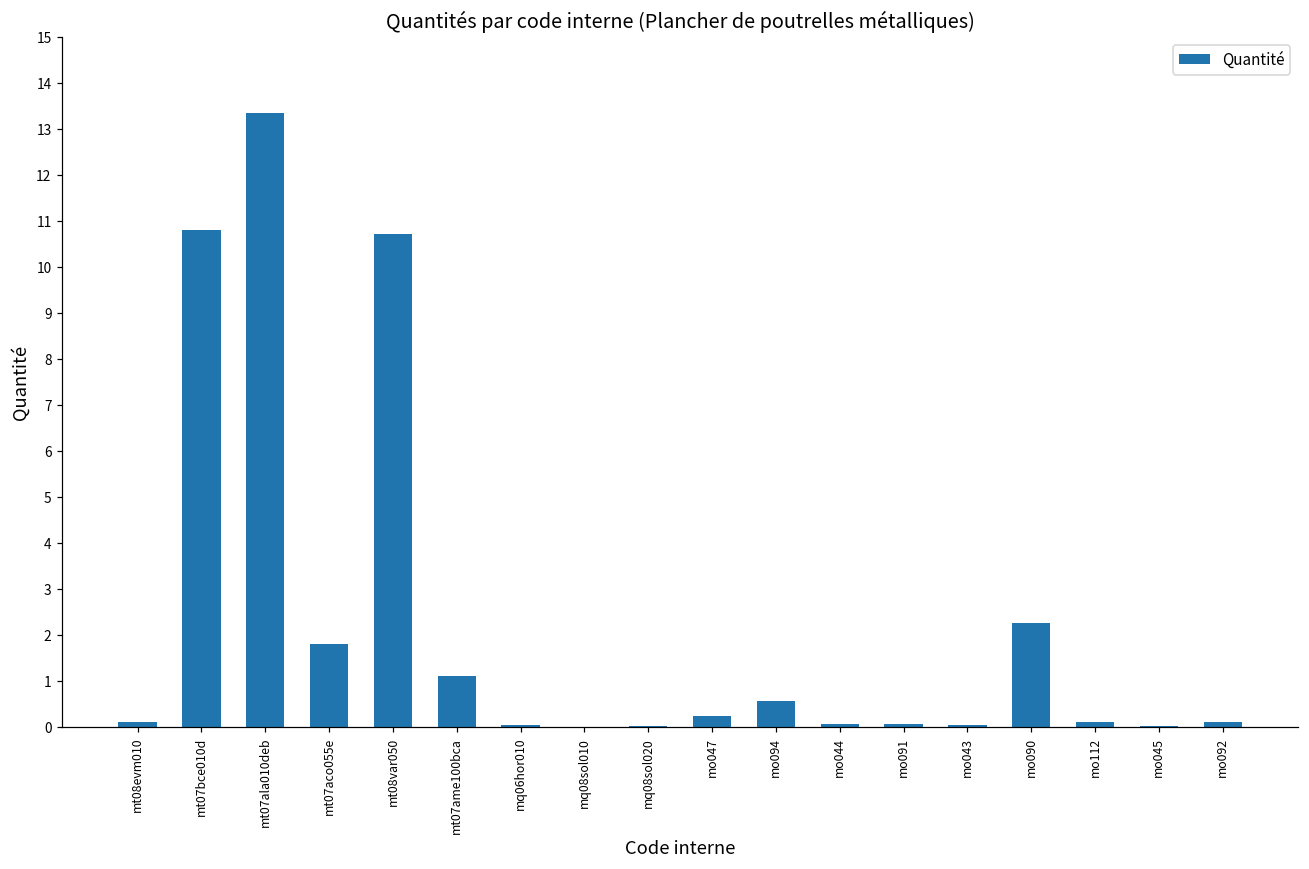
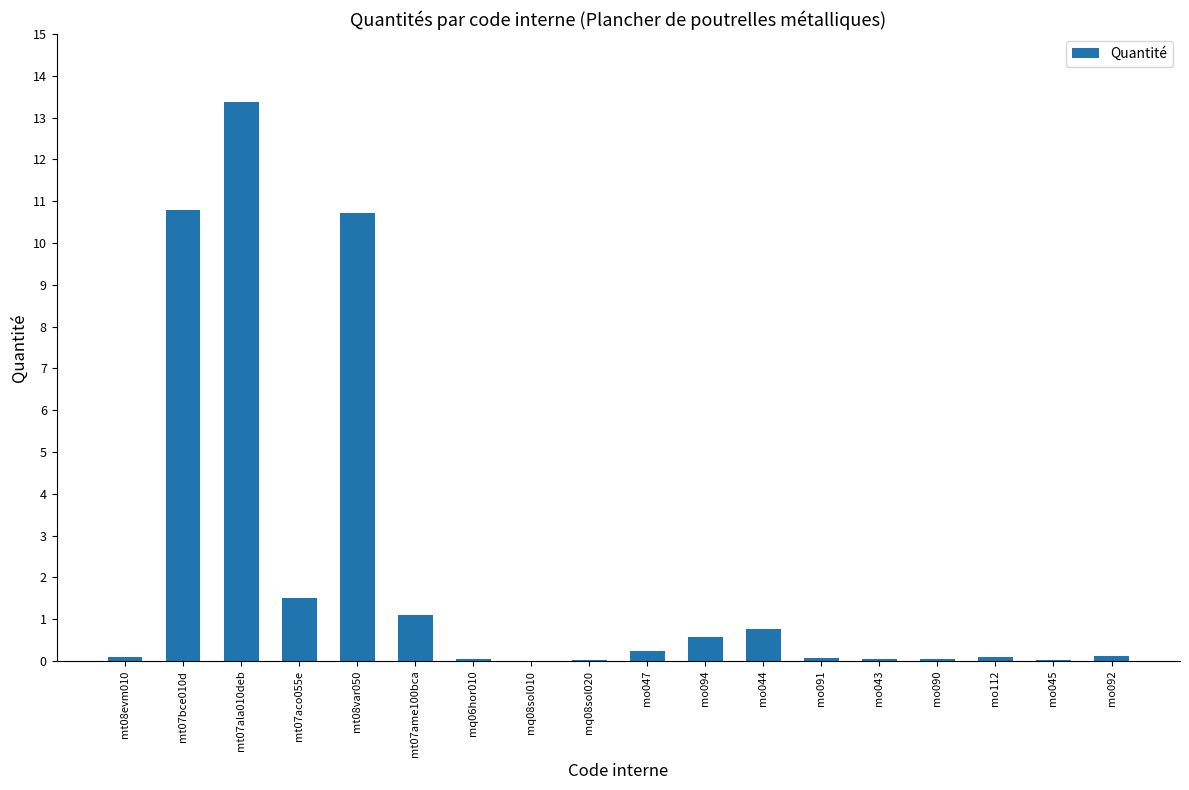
  {
    "mt08evm010": 0.1,
    "mt07bce010d": 10.8,
    "mt07ala010deb": 13.4,
-   "mt07aco055e": 1.8,
+   "mt07aco055e": 1.5,
    "mt08var050": 10.7,
    "mt07ame100bca": 1.1,
    "mo047": 0.2,
    "mo094": 0.6,
-   "mo044": 0.1,
+   "mo044": 0.8,
    "mo091": 0.1,
-   "mo090": 2.3,
+   "mo090": 0.1,
    "mo112": 0.1,
    "mo092": 0.1
  }
